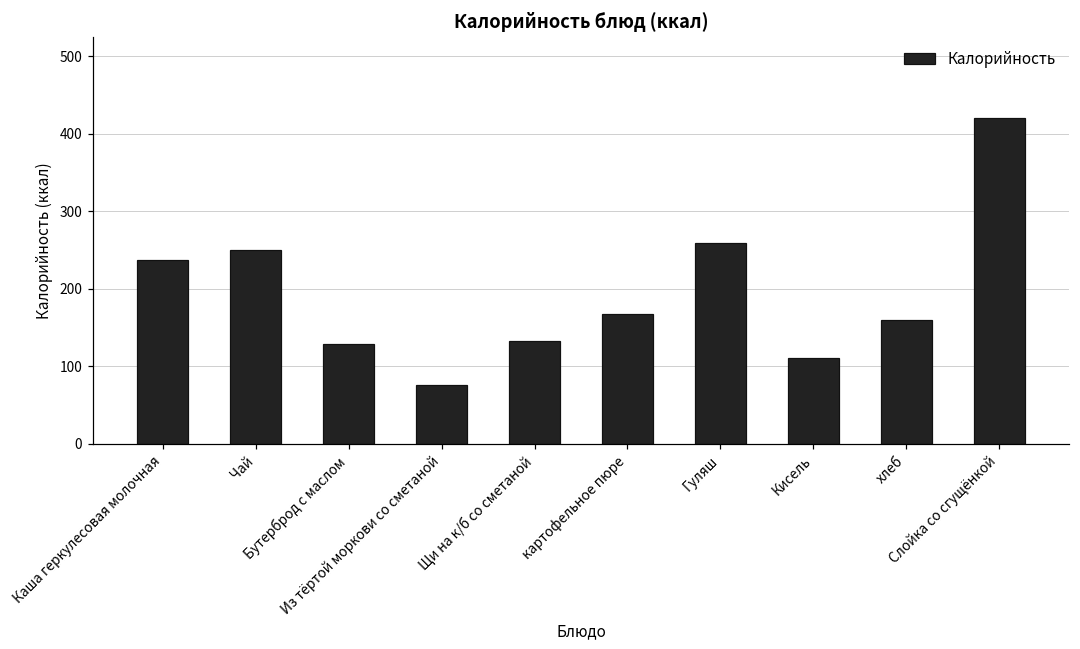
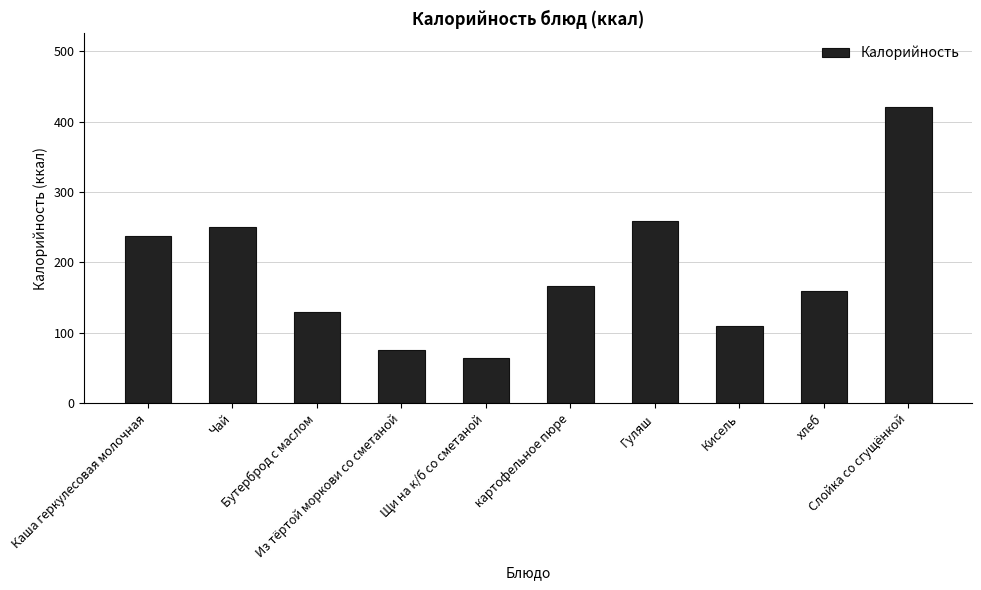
  {
    "Каша геркулесовая молочная": 240,
    "Чай": 250,
    "Бутерброд с маслом": 130,
    "Из тёртой моркови со сметаной": 80,
-   "Щи на к/б со сметаной": 130,
+   "Щи на к/б со сметаной": 60,
    "картофельное пюре": 170,
    "Гуляш": 260,
    "Кисель": 110,
    "хлеб": 160,
    "Слойка со сгущёнкой": 420
  }
